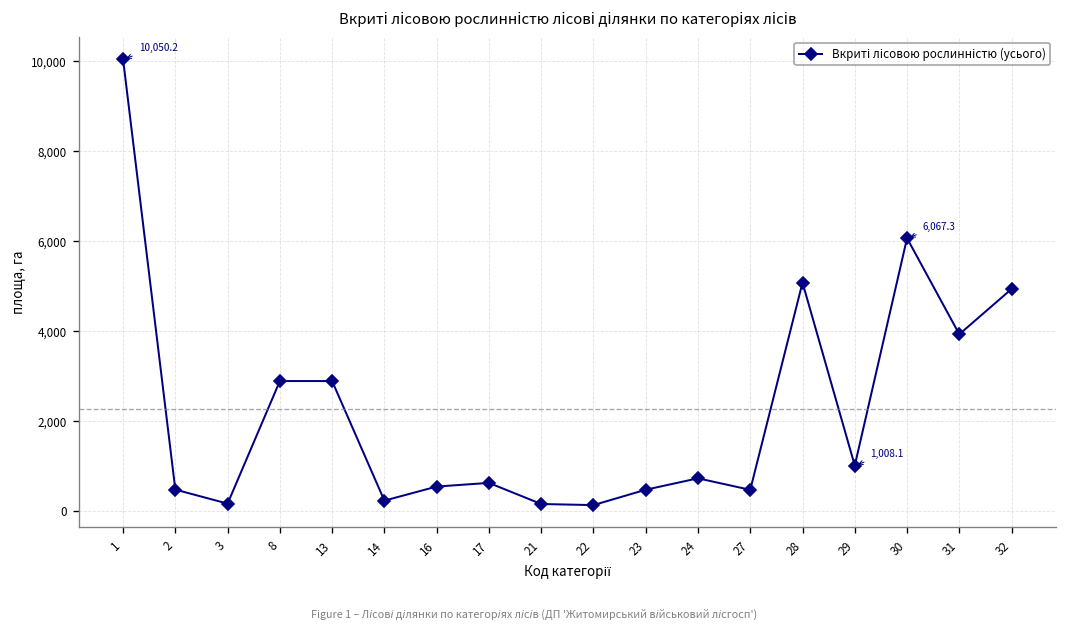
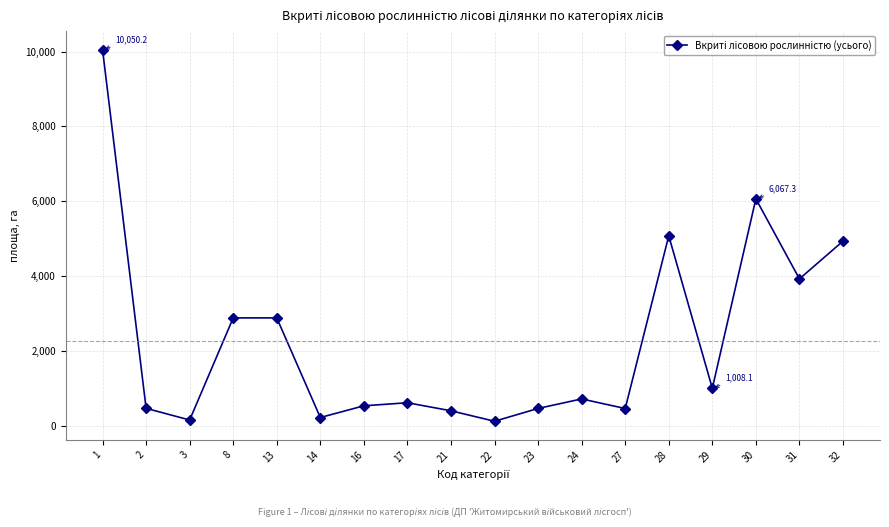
  {
    "2": "500",
    "3": "200",
    "8": "2,900",
    "13": "2,900",
    "14": "200",
    "16": "500",
    "17": "600",
-   "21": "200",
+   "21": "400",
    "22": "100",
    "23": "500",
    "24": "700",
    "27": "500",
    "28": "5,100",
    "31": "3,900",
    "32": "4,900"
  }
